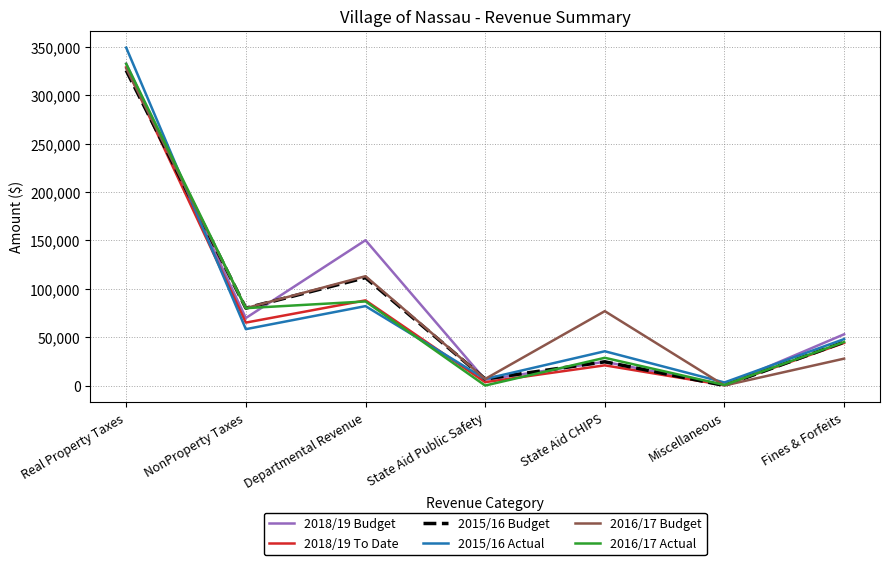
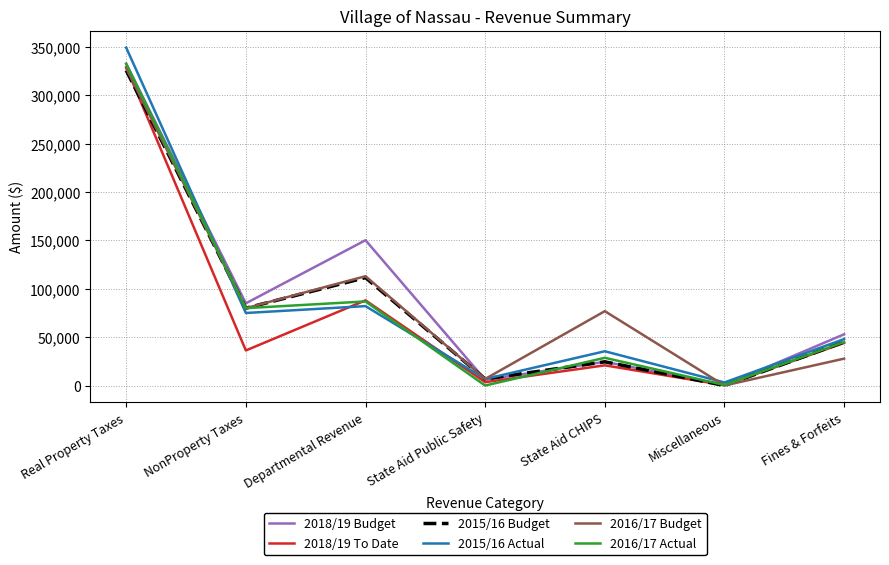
  {
    "2018/19 Budget": {
-     "NonProperty Taxes": "70,000",
+     "NonProperty Taxes": "90,000",
      "Departmental Revenue": "150,000",
      "Fines & Forfeits": "50,000"
    },
    "2018/19 To Date": {
-     "NonProperty Taxes": "70,000",
+     "NonProperty Taxes": "40,000",
      "State Aid CHIPS": "20,000"
    },
    "2015/16 Actual": {
      "Real Property Taxes": "350,000",
-     "NonProperty Taxes": "60,000",
+     "NonProperty Taxes": "70,000",
      "Departmental Revenue": "80,000",
      "State Aid CHIPS": "40,000",
      "Miscellaneous": "0",
      "Fines & Forfeits": "50,000"
    },
    "2016/17 Budget": {
      "State Aid CHIPS": "80,000",
      "Fines & Forfeits": "30,000"
    },
    "2016/17 Actual": {
      "State Aid Public Safety": "0",
      "State Aid CHIPS": "30,000"
    }
  }
